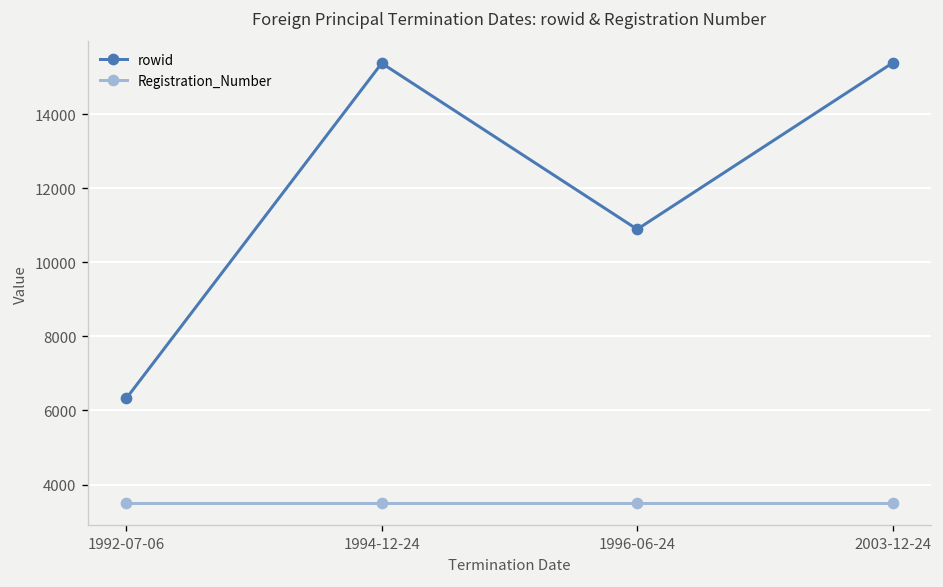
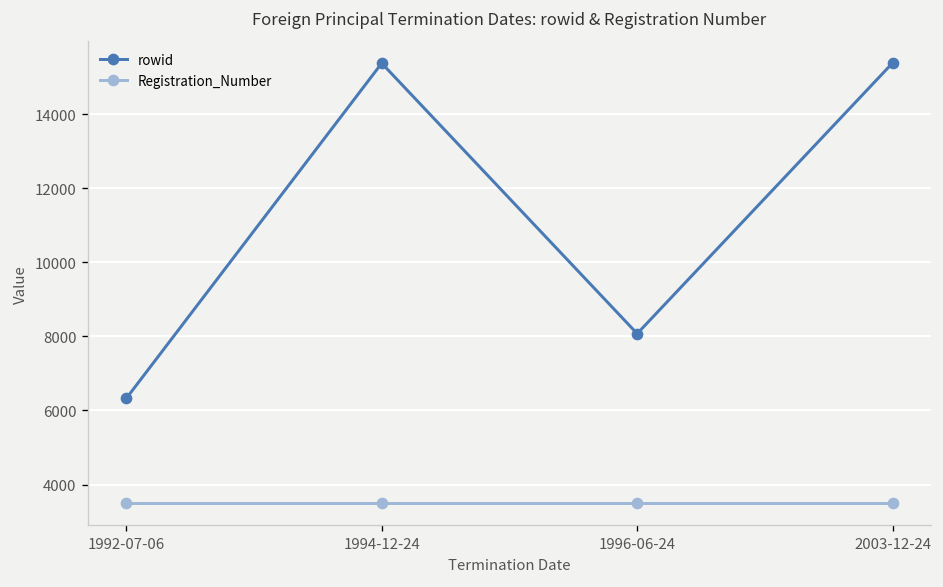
  {
    "rowid": {
      "1992-07-06": 6300,
      "1994-12-24": 15400,
-     "1996-06-24": 10900,
+     "1996-06-24": 8100,
      "2003-12-24": 15400
    },
    "Registration_Number": {
      "1992-07-06": 3500,
      "1994-12-24": 3500,
      "1996-06-24": 3500,
      "2003-12-24": 3500
    }
  }
